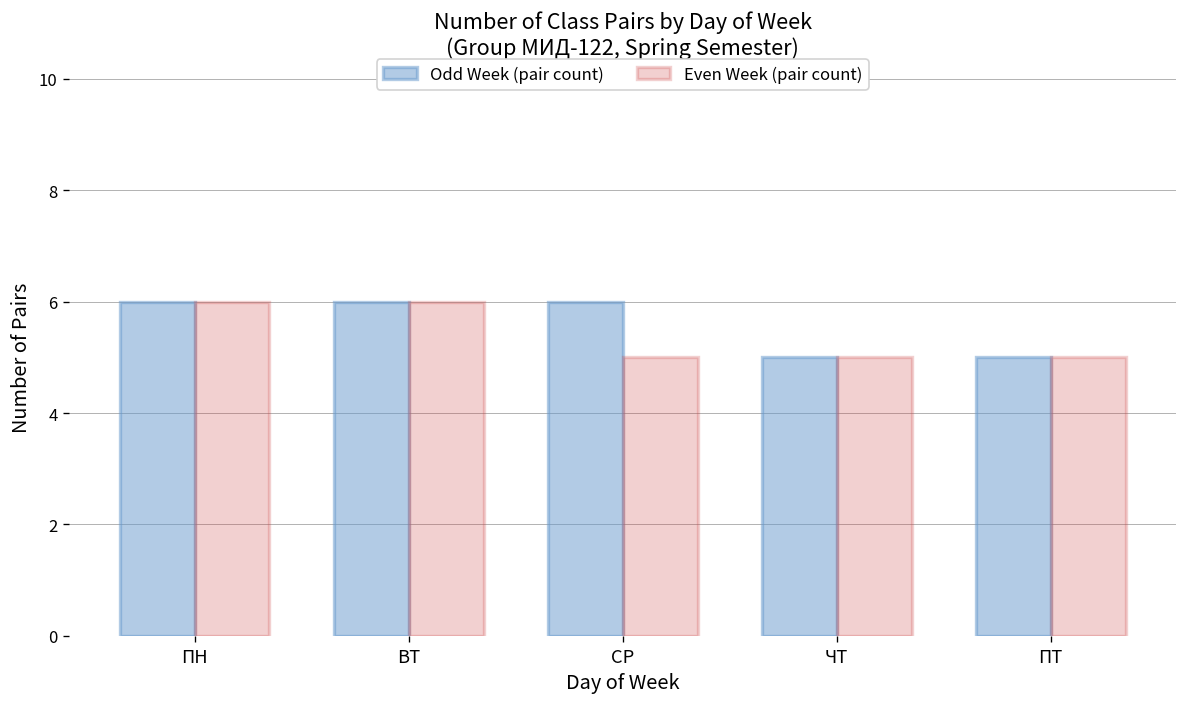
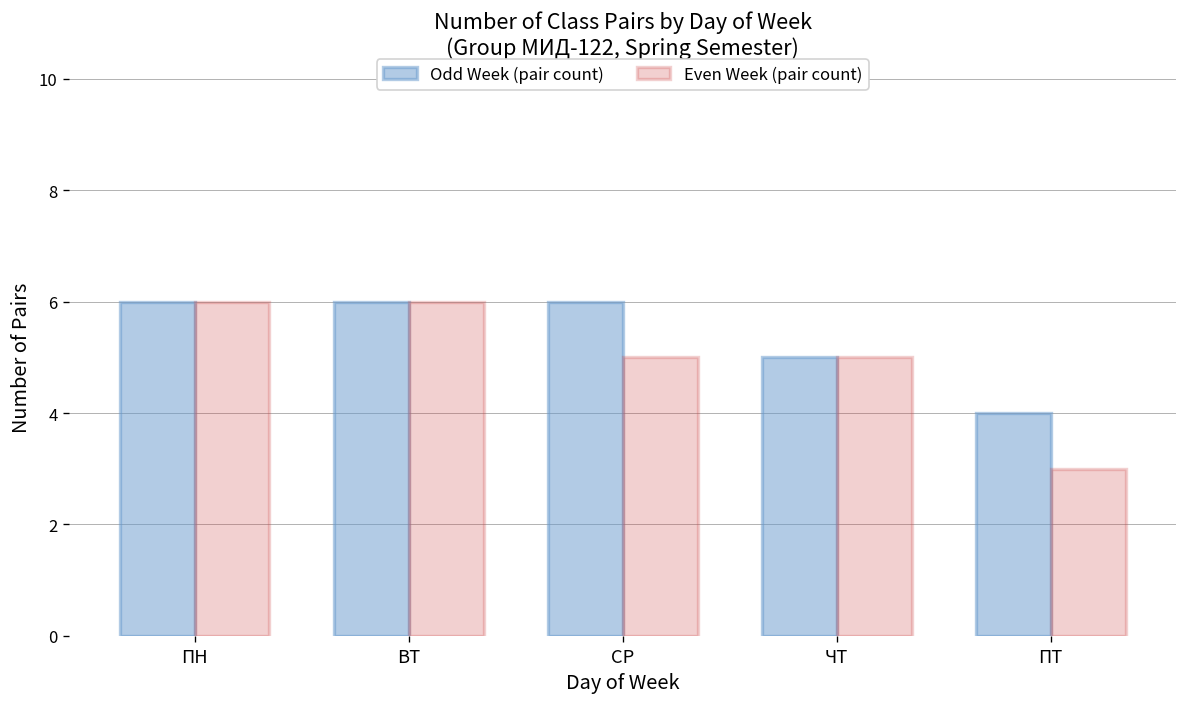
  {
    "Odd Week (pair count)": {
      "ПН": 6,
      "ВТ": 6,
      "СР": 6,
      "ЧТ": 5,
-     "ПТ": 5
+     "ПТ": 4
    },
    "Even Week (pair count)": {
      "ПН": 6,
      "ВТ": 6,
      "СР": 5,
      "ЧТ": 5,
-     "ПТ": 5
+     "ПТ": 3
    }
  }
